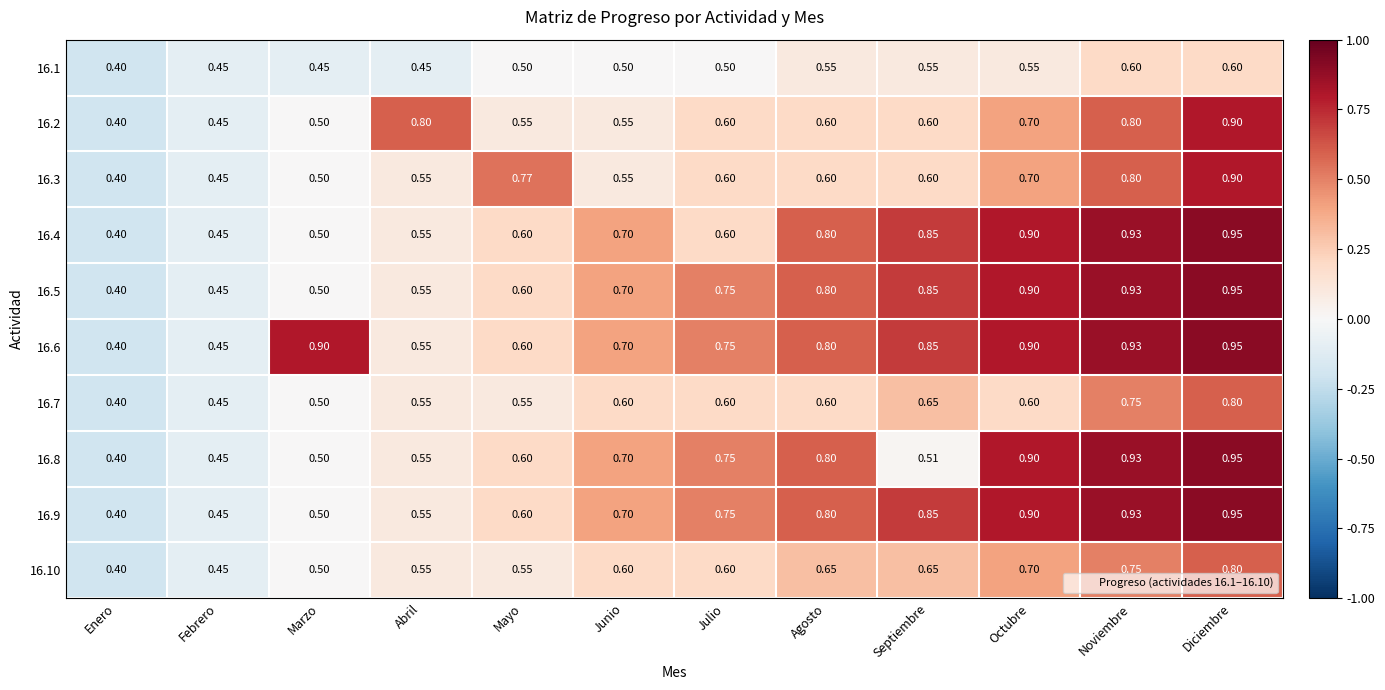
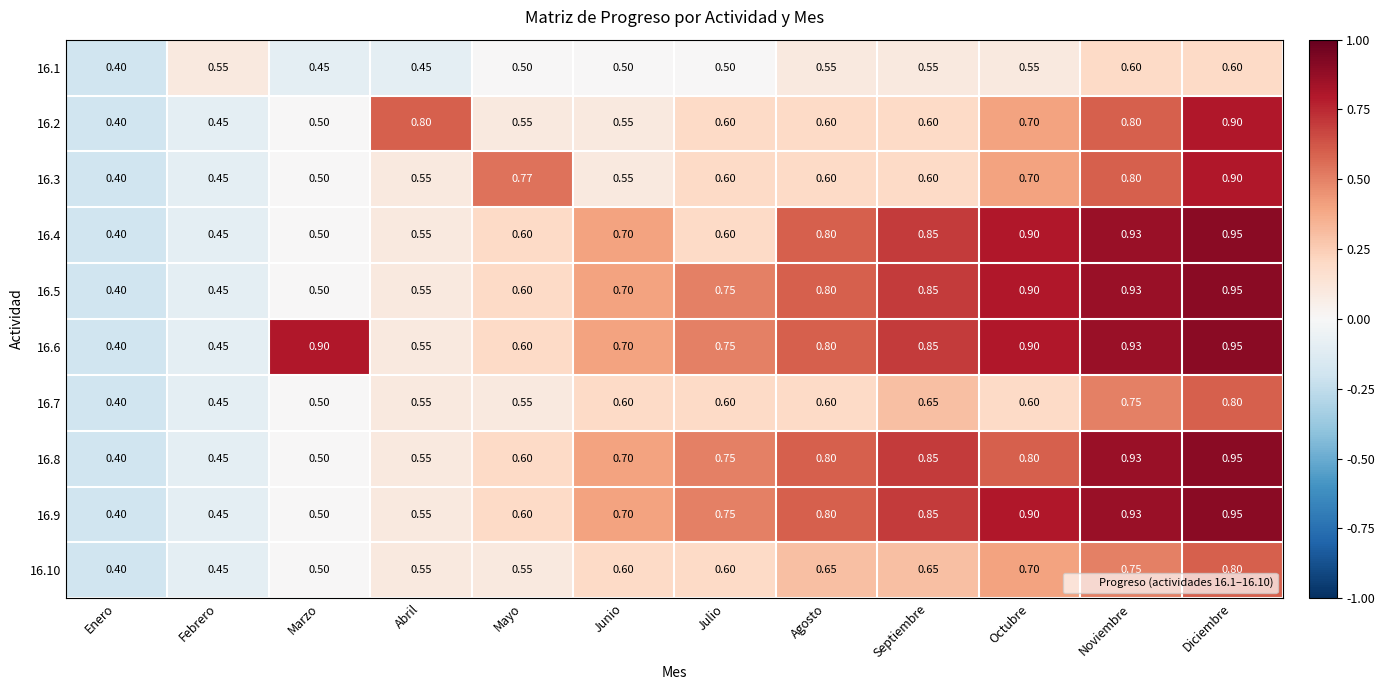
  {
    "16.1": {
      "Enero": 0.40,
-     "Febrero": 0.45,
+     "Febrero": 0.55,
      "Marzo": 0.45,
      "Abril": 0.45,
      "Mayo": 0.50,
      "Junio": 0.50,
      "Julio": 0.50,
      "Agosto": 0.55,
      "Septiembre": 0.55,
      "Octubre": 0.55,
      "Noviembre": 0.60,
      "Diciembre": 0.60
    },
    "16.2": {
      "Enero": 0.40,
      "Febrero": 0.45,
      "Marzo": 0.50,
      "Abril": 0.80,
      "Mayo": 0.55,
      "Junio": 0.55,
      "Julio": 0.60,
      "Agosto": 0.60,
      "Septiembre": 0.60,
      "Octubre": 0.70,
      "Noviembre": 0.80,
      "Diciembre": 0.90
    },
    "16.3": {
      "Enero": 0.40,
      "Febrero": 0.45,
      "Marzo": 0.50,
      "Abril": 0.55,
      "Mayo": 0.77,
      "Junio": 0.55,
      "Julio": 0.60,
      "Agosto": 0.60,
      "Septiembre": 0.60,
      "Octubre": 0.70,
      "Noviembre": 0.80,
      "Diciembre": 0.90
    },
    "16.4": {
      "Enero": 0.40,
      "Febrero": 0.45,
      "Marzo": 0.50,
      "Abril": 0.55,
      "Mayo": 0.60,
      "Junio": 0.70,
      "Julio": 0.60,
      "Agosto": 0.80,
      "Septiembre": 0.85,
      "Octubre": 0.90,
      "Noviembre": 0.93,
      "Diciembre": 0.95
    },
    "16.5": {
      "Enero": 0.40,
      "Febrero": 0.45,
      "Marzo": 0.50,
      "Abril": 0.55,
      "Mayo": 0.60,
      "Junio": 0.70,
      "Julio": 0.75,
      "Agosto": 0.80,
      "Septiembre": 0.85,
      "Octubre": 0.90,
      "Noviembre": 0.93,
      "Diciembre": 0.95
    },
    "16.6": {
      "Enero": 0.40,
      "Febrero": 0.45,
      "Marzo": 0.90,
      "Abril": 0.55,
      "Mayo": 0.60,
      "Junio": 0.70,
      "Julio": 0.75,
      "Agosto": 0.80,
      "Septiembre": 0.85,
      "Octubre": 0.90,
      "Noviembre": 0.93,
      "Diciembre": 0.95
    },
    "16.7": {
      "Enero": 0.40,
      "Febrero": 0.45,
      "Marzo": 0.50,
      "Abril": 0.55,
      "Mayo": 0.55,
      "Junio": 0.60,
      "Julio": 0.60,
      "Agosto": 0.60,
      "Septiembre": 0.65,
      "Octubre": 0.60,
      "Noviembre": 0.75,
      "Diciembre": 0.80
    },
    "16.8": {
      "Enero": 0.40,
      "Febrero": 0.45,
      "Marzo": 0.50,
      "Abril": 0.55,
      "Mayo": 0.60,
      "Junio": 0.70,
      "Julio": 0.75,
      "Agosto": 0.80,
-     "Septiembre": 0.51,
-     "Octubre": 0.90,
+     "Septiembre": 0.85,
+     "Octubre": 0.80,
      "Noviembre": 0.93,
      "Diciembre": 0.95
    },
    "16.9": {
      "Enero": 0.40,
      "Febrero": 0.45,
      "Marzo": 0.50,
      "Abril": 0.55,
      "Mayo": 0.60,
      "Junio": 0.70,
      "Julio": 0.75,
      "Agosto": 0.80,
      "Septiembre": 0.85,
      "Octubre": 0.90,
      "Noviembre": 0.93,
      "Diciembre": 0.95
    },
    "16.10": {
      "Enero": 0.40,
      "Febrero": 0.45,
      "Marzo": 0.50,
      "Abril": 0.55,
      "Mayo": 0.55,
      "Junio": 0.60,
      "Julio": 0.60,
      "Agosto": 0.65,
      "Septiembre": 0.65,
      "Octubre": 0.70
    }
  }
